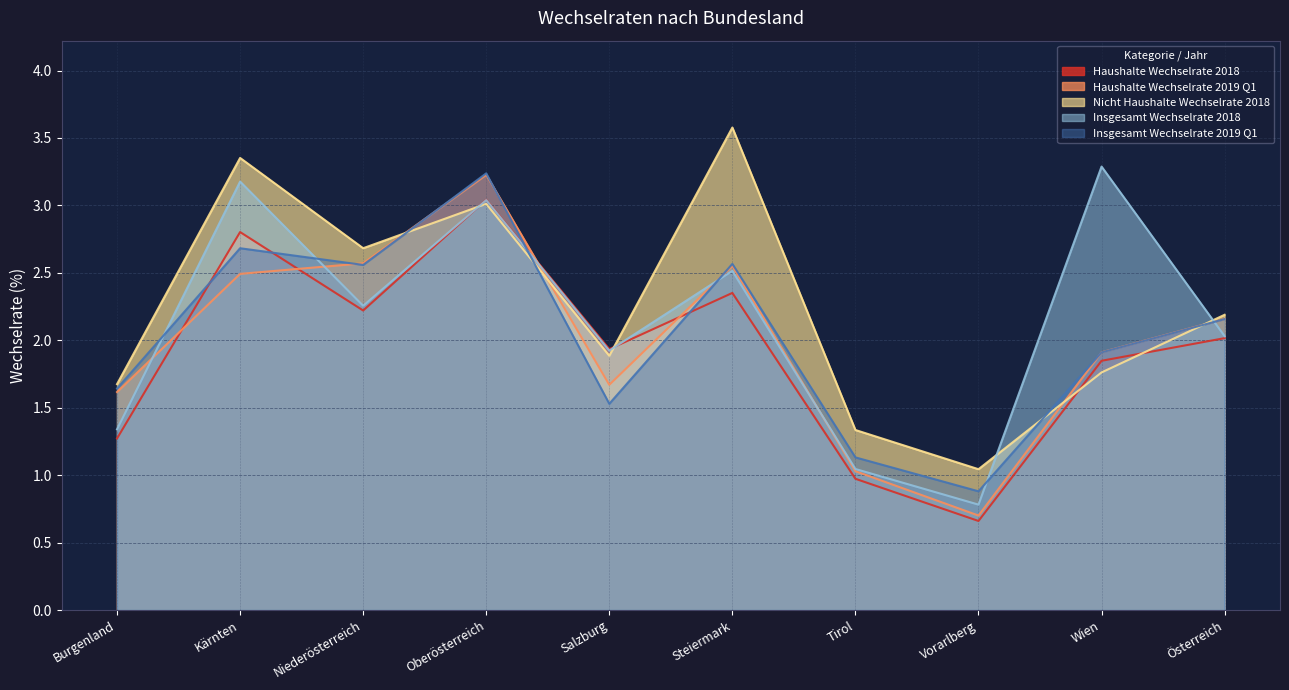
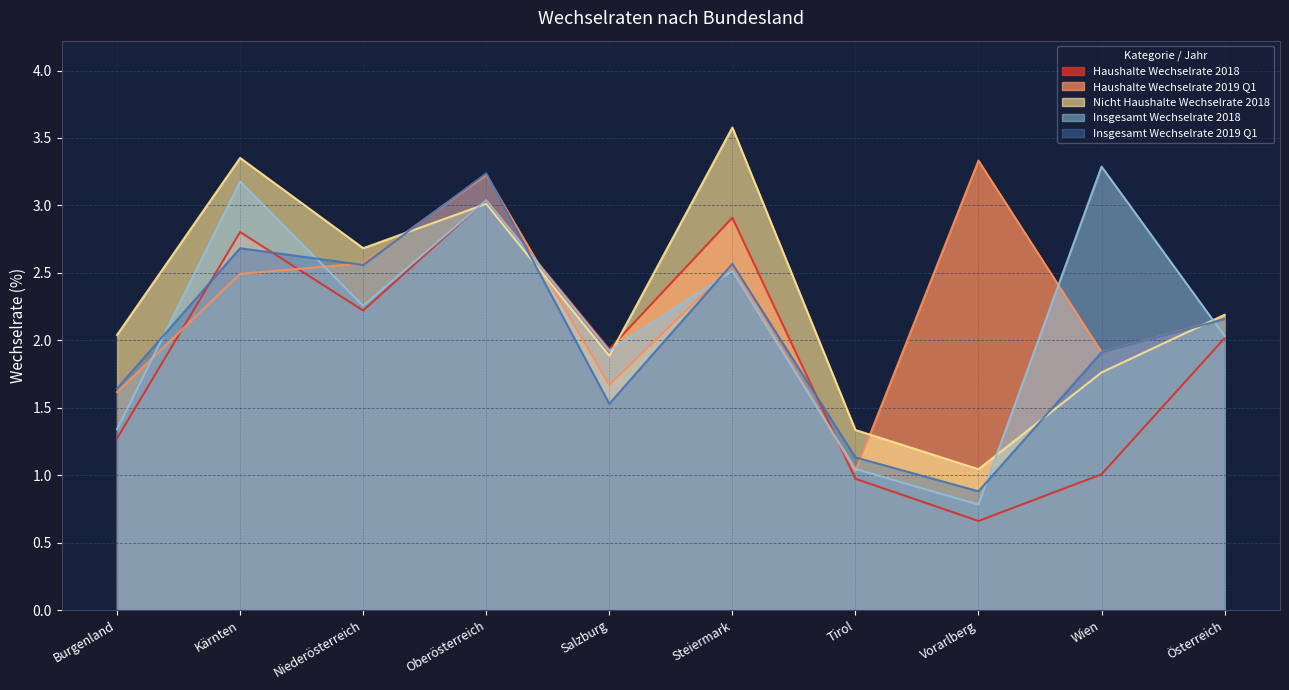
  {
    "Haushalte Wechselrate 2018": {
      "Burgenland": 1.27,
      "Kärnten": 2.80,
      "Niederösterreich": 2.22,
-     "Steiermark": 2.35,
+     "Steiermark": 2.91,
      "Tirol": 0.97,
      "Vorarlberg": 0.66,
-     "Wien": 1.85
+     "Wien": 1.01
    },
    "Haushalte Wechselrate 2019 Q1": {
      "Burgenland": 1.62,
      "Kärnten": 2.49,
      "Salzburg": 1.67,
-     "Vorarlberg": 0.70
+     "Vorarlberg": 3.33
    },
    "Nicht Haushalte Wechselrate 2018": {
-     "Burgenland": 1.68,
+     "Burgenland": 2.04,
      "Kärnten": 3.35,
      "Niederösterreich": 2.68,
      "Oberösterreich": 3.01,
      "Salzburg": 1.89,
      "Steiermark": 3.58,
      "Tirol": 1.34,
      "Vorarlberg": 1.04,
      "Wien": 1.76,
      "Österreich": 2.19
    },
    "Insgesamt Wechselrate 2018": {
      "Burgenland": 1.34,
      "Kärnten": 3.18,
      "Niederösterreich": 2.26,
      "Steiermark": 2.51,
      "Vorarlberg": 0.78,
      "Wien": 3.29
    },
    "Insgesamt Wechselrate 2019 Q1": {
      "Burgenland": 1.64,
      "Kärnten": 2.68,
      "Salzburg": 1.53,
      "Tirol": 1.13,
      "Vorarlberg": 0.88
    }
  }
